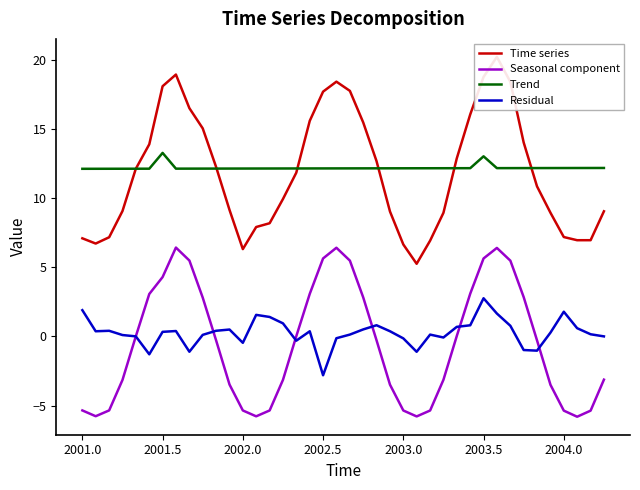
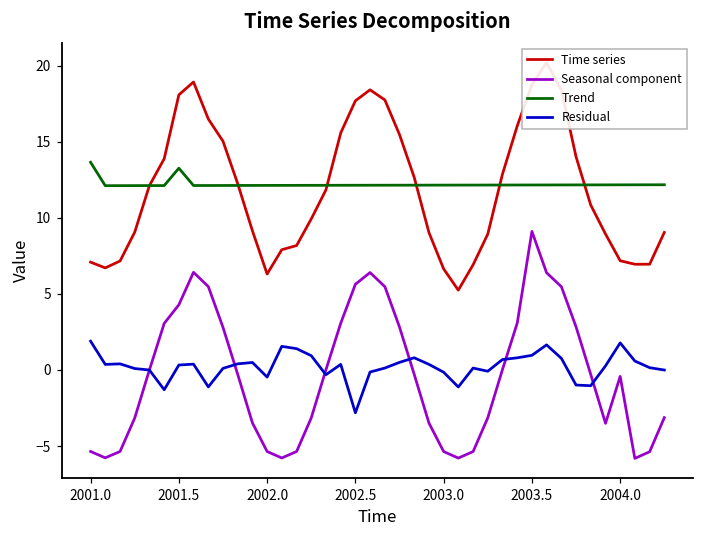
  {
    "Time series": {
      "2001.0": 7.1,
      "2001.5": 18.1,
      "2002.0": 6.3,
      "2002.5": 17.7,
      "2003.0": 6.6,
      "2004.0": 7.2
    },
    "Seasonal component": {
      "2001.0": -5.4,
      "2001.5": 4.3,
      "2002.0": -5.4,
      "2002.5": 5.6,
      "2003.0": -5.4,
-     "2003.5": 5.6,
-     "2004.0": -5.4
+     "2003.5": 9.1,
+     "2004.0": -0.4
    },
    "Trend": {
-     "2001.0": 12.1,
+     "2001.0": 13.6,
      "2001.5": 13.3,
      "2002.0": 12.1,
      "2002.5": 12.1,
      "2003.0": 12.1,
-     "2003.5": 13.0,
+     "2003.5": 12.2,
      "2004.0": 12.2
    },
    "Residual": {
      "2001.0": 1.9,
      "2001.5": 0.3,
      "2002.0": -0.5,
      "2002.5": -2.8,
      "2003.0": -0.1,
-     "2003.5": 2.8,
+     "2003.5": 1.0,
      "2004.0": 1.8
    }
  }
